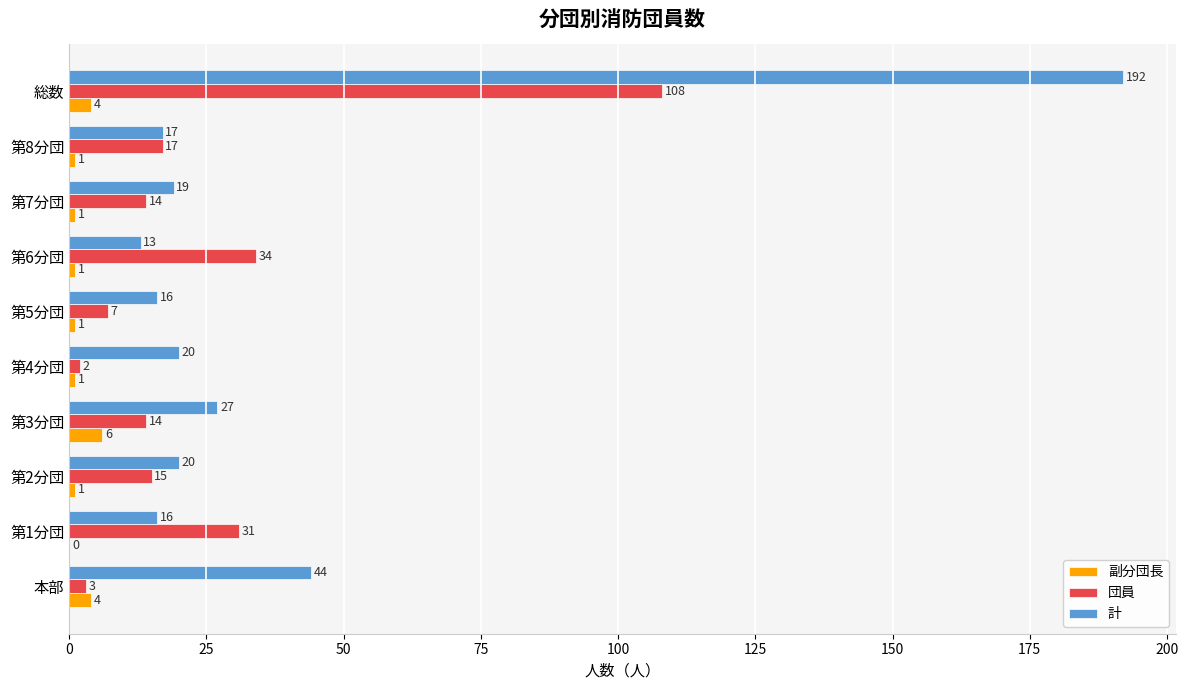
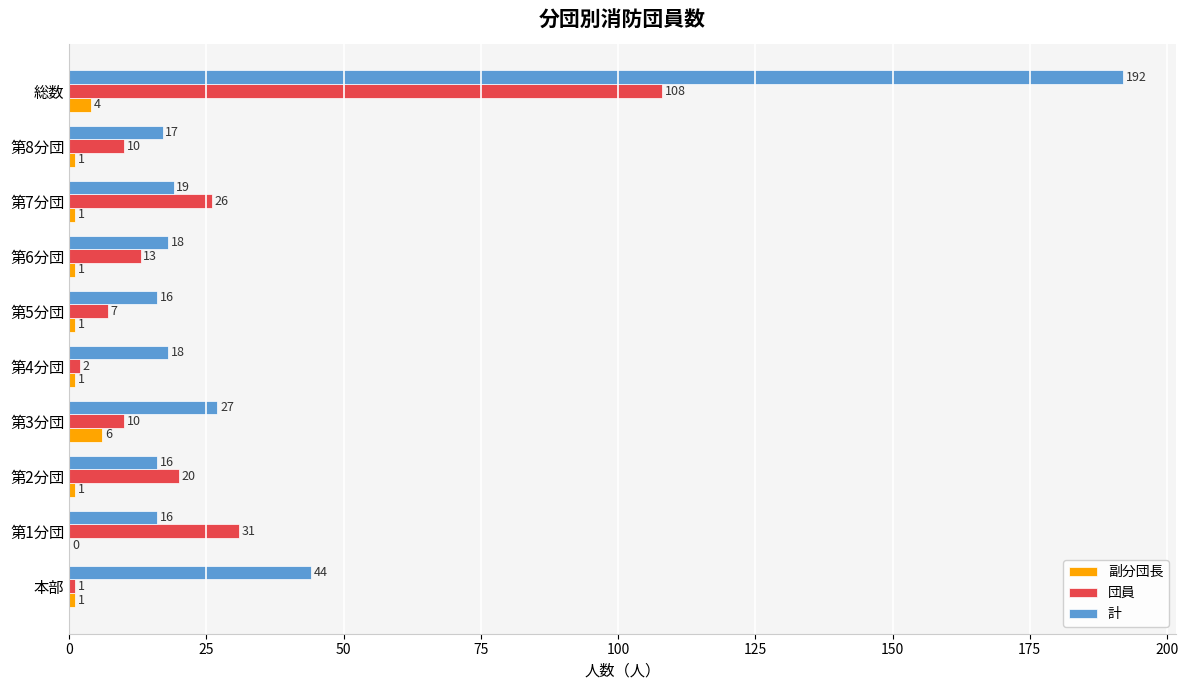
  {
    "副分団長": {
      "総数": 4,
      "第8分団": 1,
      "第7分団": 1,
      "第6分団": 1,
      "第5分団": 1,
      "第4分団": 1,
      "第3分団": 6,
      "第2分団": 1,
      "第1分団": 0,
-     "本部": 4
+     "本部": 1
    },
    "団員": {
      "総数": 108,
-     "第8分団": 17,
-     "第7分団": 14,
-     "第6分団": 34,
+     "第8分団": 10,
+     "第7分団": 26,
+     "第6分団": 13,
      "第5分団": 7,
      "第4分団": 2,
-     "第3分団": 14,
-     "第2分団": 15,
+     "第3分団": 10,
+     "第2分団": 20,
      "第1分団": 31,
-     "本部": 3
+     "本部": 1
    },
    "計": {
      "総数": 192,
      "第8分団": 17,
      "第7分団": 19,
-     "第6分団": 13,
+     "第6分団": 18,
      "第5分団": 16,
-     "第4分団": 20,
+     "第4分団": 18,
      "第3分団": 27,
-     "第2分団": 20,
+     "第2分団": 16,
      "第1分団": 16,
      "本部": 44
    }
  }
